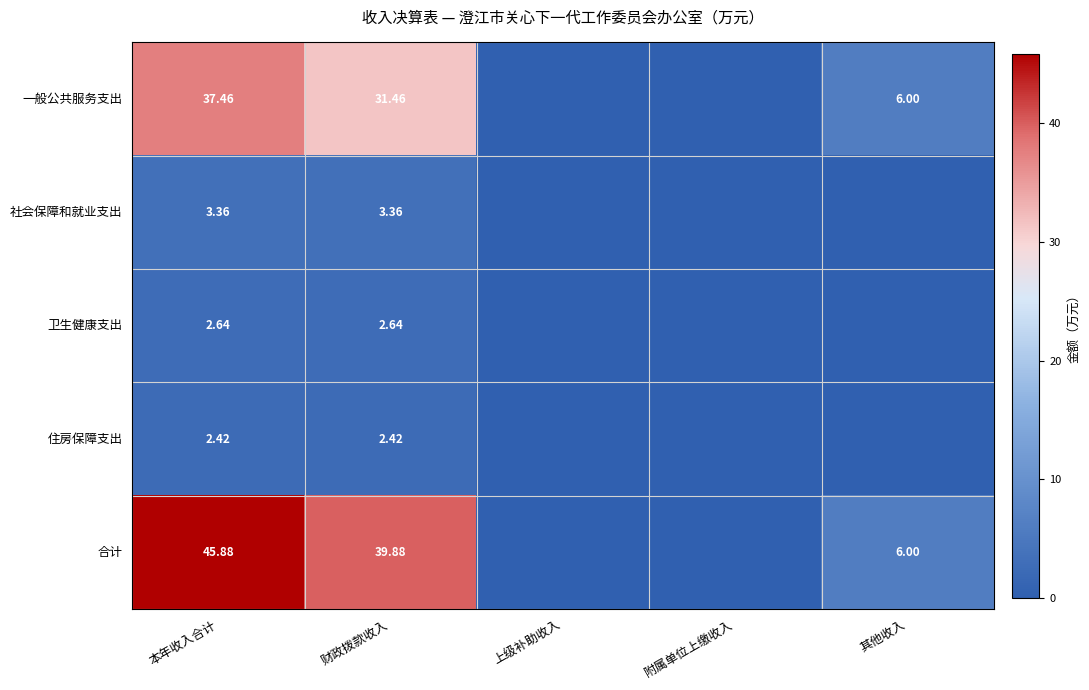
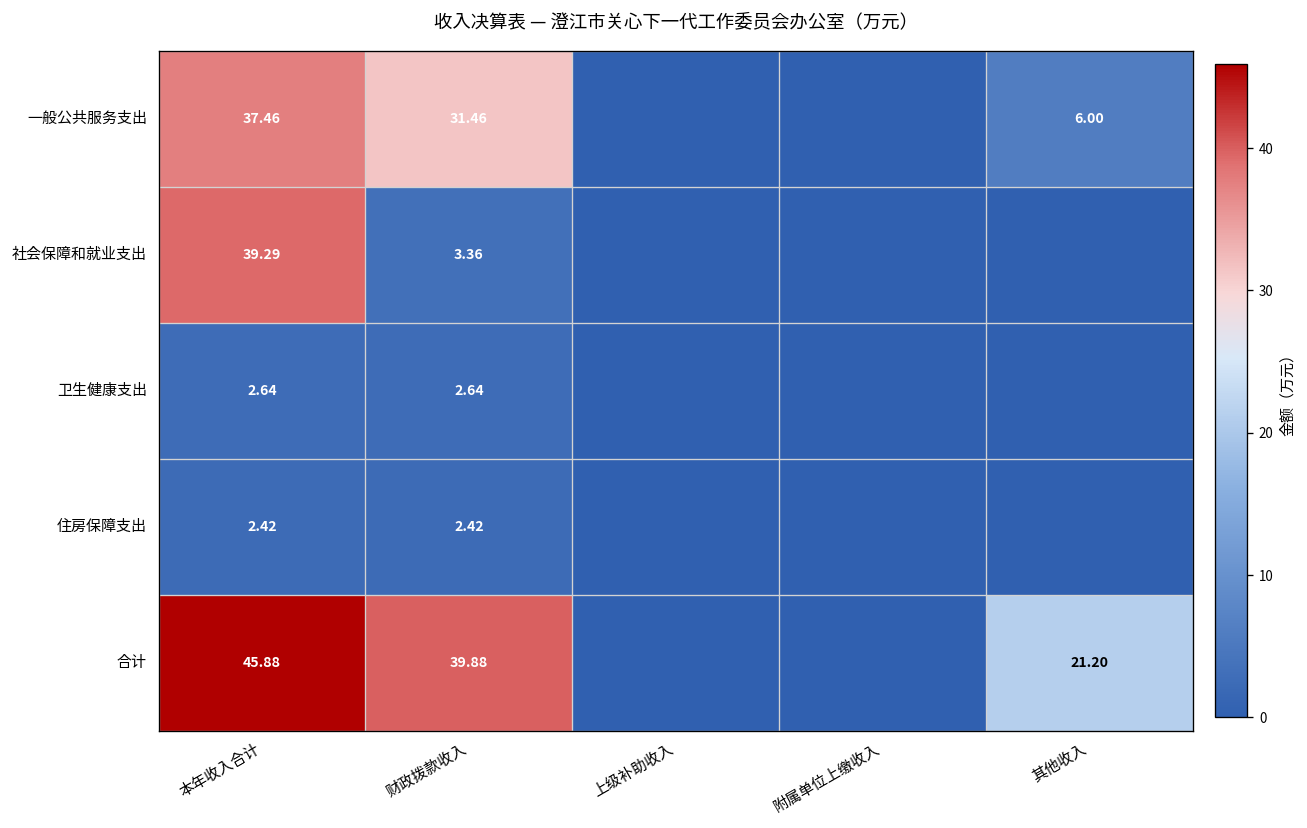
  {
    "一般公共服务支出": {
      "本年收入合计": 37.46,
      "财政拨款收入": 31.46,
      "其他收入": 6.00
    },
    "社会保障和就业支出": {
-     "本年收入合计": 3.36,
+     "本年收入合计": 39.29,
      "财政拨款收入": 3.36
    },
    "卫生健康支出": {
      "本年收入合计": 2.64,
      "财政拨款收入": 2.64
    },
    "住房保障支出": {
      "本年收入合计": 2.42,
      "财政拨款收入": 2.42
    },
    "合计": {
      "本年收入合计": 45.88,
      "财政拨款收入": 39.88,
-     "其他收入": 6.00
+     "其他收入": 21.20
    }
  }
